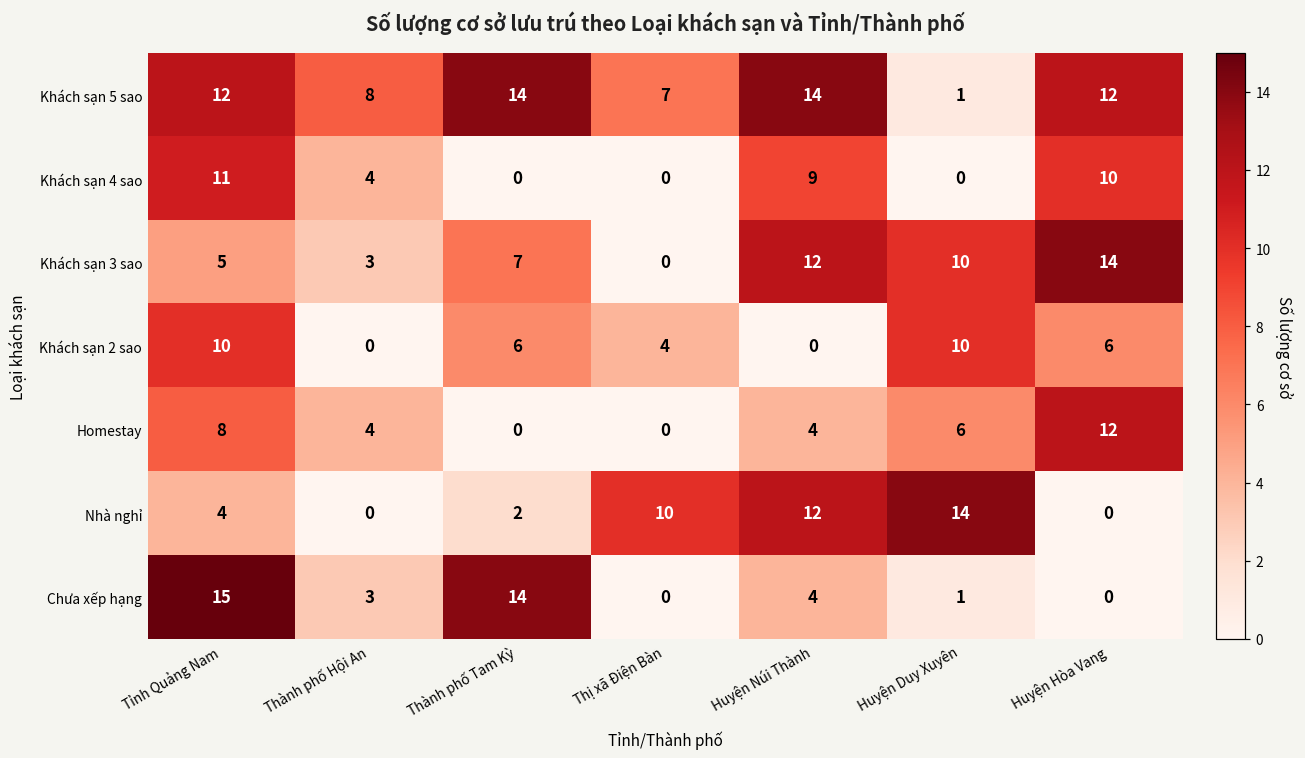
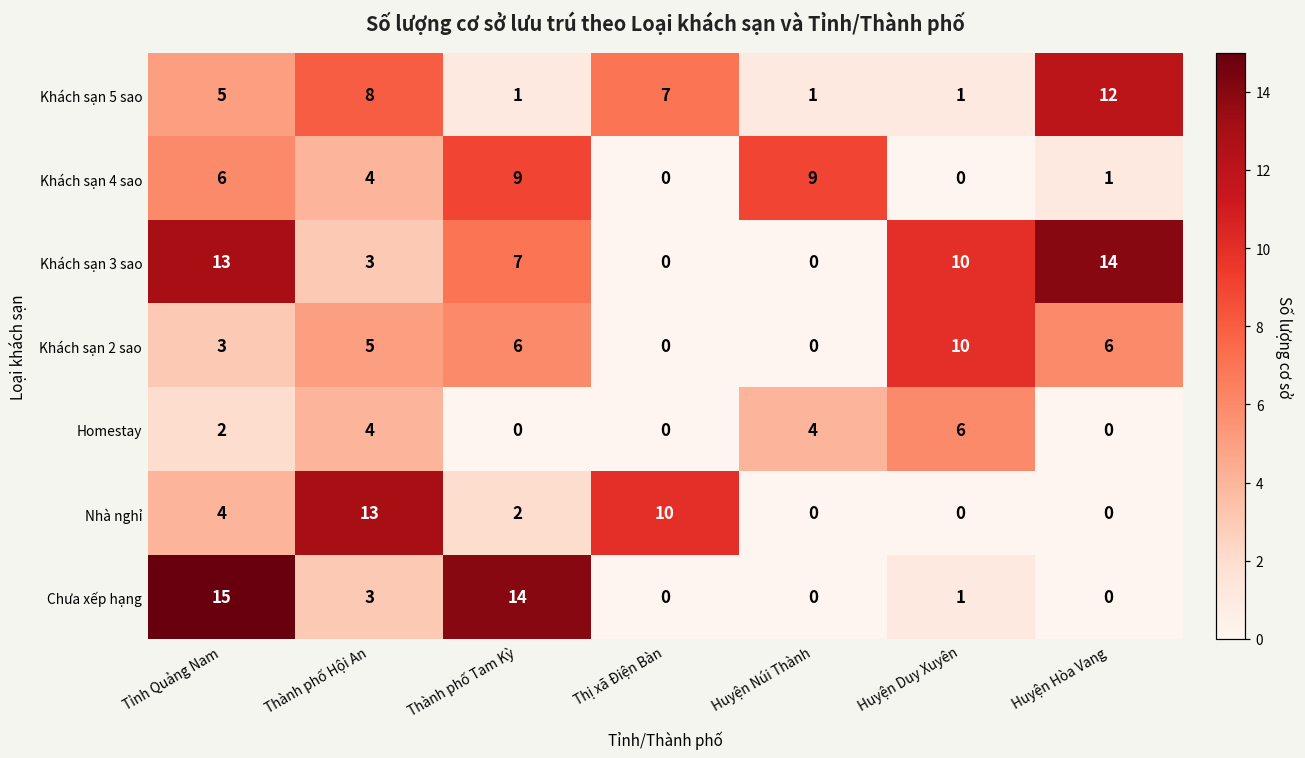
  {
    "Khách sạn 5 sao": {
-     "Tỉnh Quảng Nam": 12,
+     "Tỉnh Quảng Nam": 5,
      "Thành phố Hội An": 8,
-     "Thành phố Tam Kỳ": 14,
+     "Thành phố Tam Kỳ": 1,
      "Thị xã Điện Bàn": 7,
-     "Huyện Núi Thành": 14,
+     "Huyện Núi Thành": 1,
      "Huyện Duy Xuyên": 1,
      "Huyện Hòa Vang": 12
    },
    "Khách sạn 4 sao": {
-     "Tỉnh Quảng Nam": 11,
+     "Tỉnh Quảng Nam": 6,
      "Thành phố Hội An": 4,
-     "Thành phố Tam Kỳ": 0,
+     "Thành phố Tam Kỳ": 9,
      "Thị xã Điện Bàn": 0,
      "Huyện Núi Thành": 9,
      "Huyện Duy Xuyên": 0,
-     "Huyện Hòa Vang": 10
+     "Huyện Hòa Vang": 1
    },
    "Khách sạn 3 sao": {
-     "Tỉnh Quảng Nam": 5,
+     "Tỉnh Quảng Nam": 13,
      "Thành phố Hội An": 3,
      "Thành phố Tam Kỳ": 7,
      "Thị xã Điện Bàn": 0,
-     "Huyện Núi Thành": 12,
+     "Huyện Núi Thành": 0,
      "Huyện Duy Xuyên": 10,
      "Huyện Hòa Vang": 14
    },
    "Khách sạn 2 sao": {
-     "Tỉnh Quảng Nam": 10,
-     "Thành phố Hội An": 0,
+     "Tỉnh Quảng Nam": 3,
+     "Thành phố Hội An": 5,
      "Thành phố Tam Kỳ": 6,
-     "Thị xã Điện Bàn": 4,
+     "Thị xã Điện Bàn": 0,
      "Huyện Núi Thành": 0,
      "Huyện Duy Xuyên": 10,
      "Huyện Hòa Vang": 6
    },
    "Homestay": {
-     "Tỉnh Quảng Nam": 8,
+     "Tỉnh Quảng Nam": 2,
      "Thành phố Hội An": 4,
      "Thành phố Tam Kỳ": 0,
      "Thị xã Điện Bàn": 0,
      "Huyện Núi Thành": 4,
      "Huyện Duy Xuyên": 6,
-     "Huyện Hòa Vang": 12
+     "Huyện Hòa Vang": 0
    },
    "Nhà nghỉ": {
      "Tỉnh Quảng Nam": 4,
-     "Thành phố Hội An": 0,
+     "Thành phố Hội An": 13,
      "Thành phố Tam Kỳ": 2,
      "Thị xã Điện Bàn": 10,
-     "Huyện Núi Thành": 12,
-     "Huyện Duy Xuyên": 14,
+     "Huyện Núi Thành": 0,
+     "Huyện Duy Xuyên": 0,
      "Huyện Hòa Vang": 0
    },
    "Chưa xếp hạng": {
      "Tỉnh Quảng Nam": 15,
      "Thành phố Hội An": 3,
      "Thành phố Tam Kỳ": 14,
      "Thị xã Điện Bàn": 0,
-     "Huyện Núi Thành": 4,
+     "Huyện Núi Thành": 0,
      "Huyện Duy Xuyên": 1,
      "Huyện Hòa Vang": 0
    }
  }
